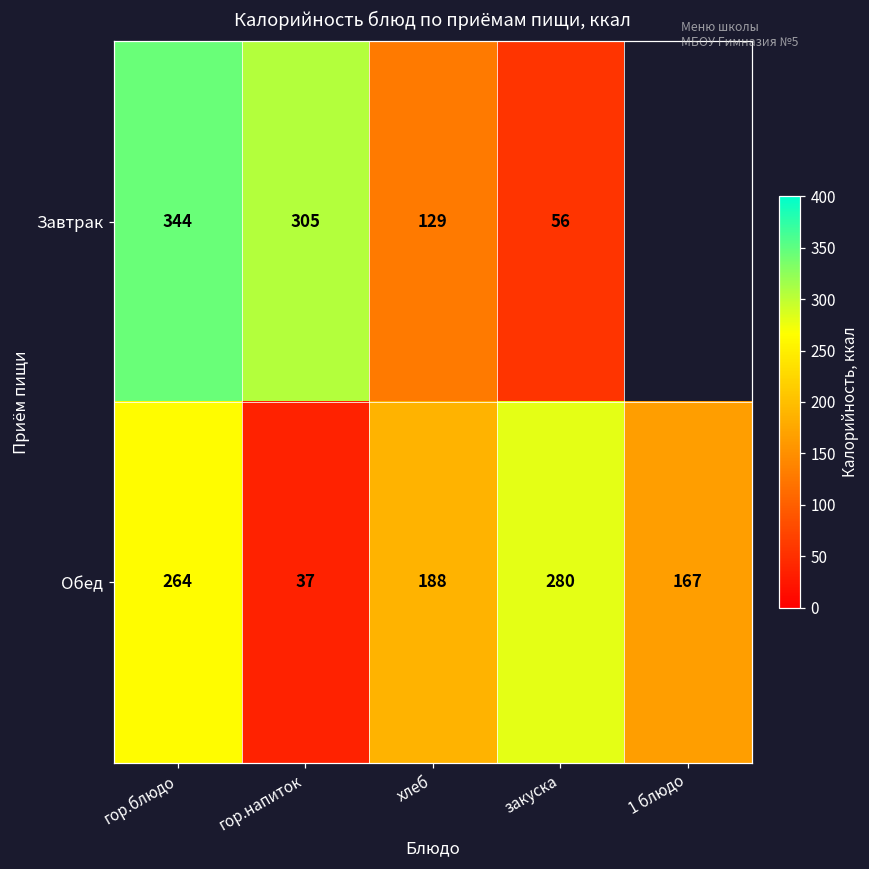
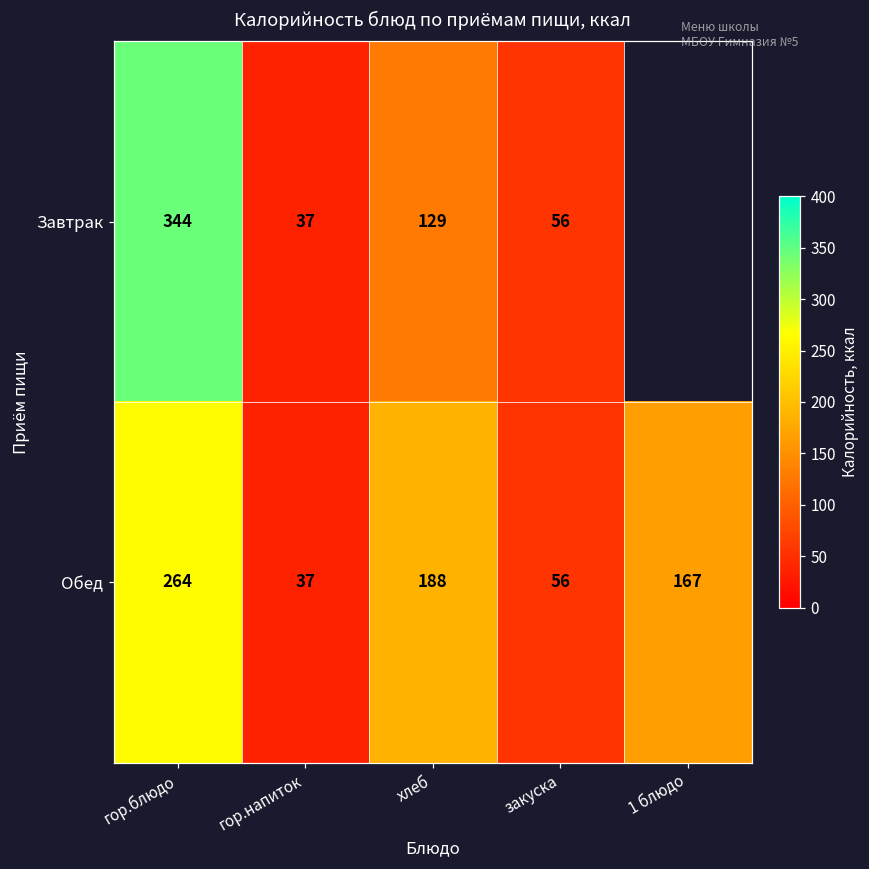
  {
    "Завтрак": {
      "гор.блюдо": 344,
-     "гор.напиток": 305,
+     "гор.напиток": 37,
      "хлеб": 129,
      "закуска": 56
    },
    "Обед": {
      "гор.блюдо": 264,
      "гор.напиток": 37,
      "хлеб": 188,
-     "закуска": 280,
+     "закуска": 56,
      "1 блюдо": 167
    }
  }
